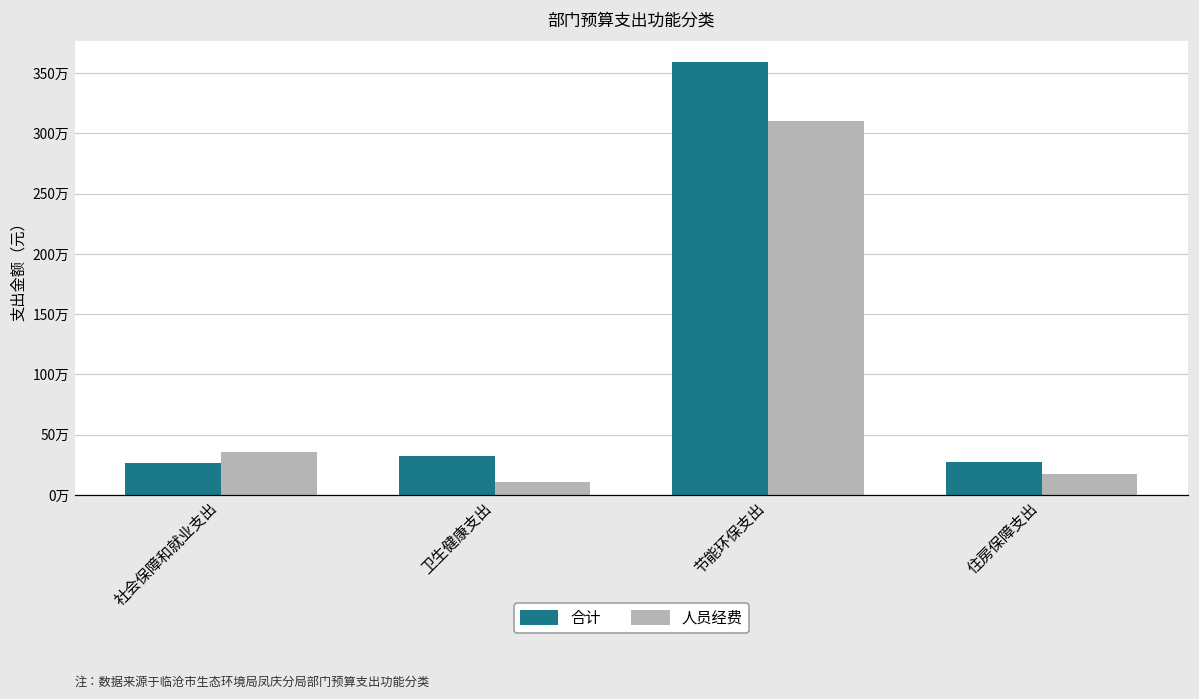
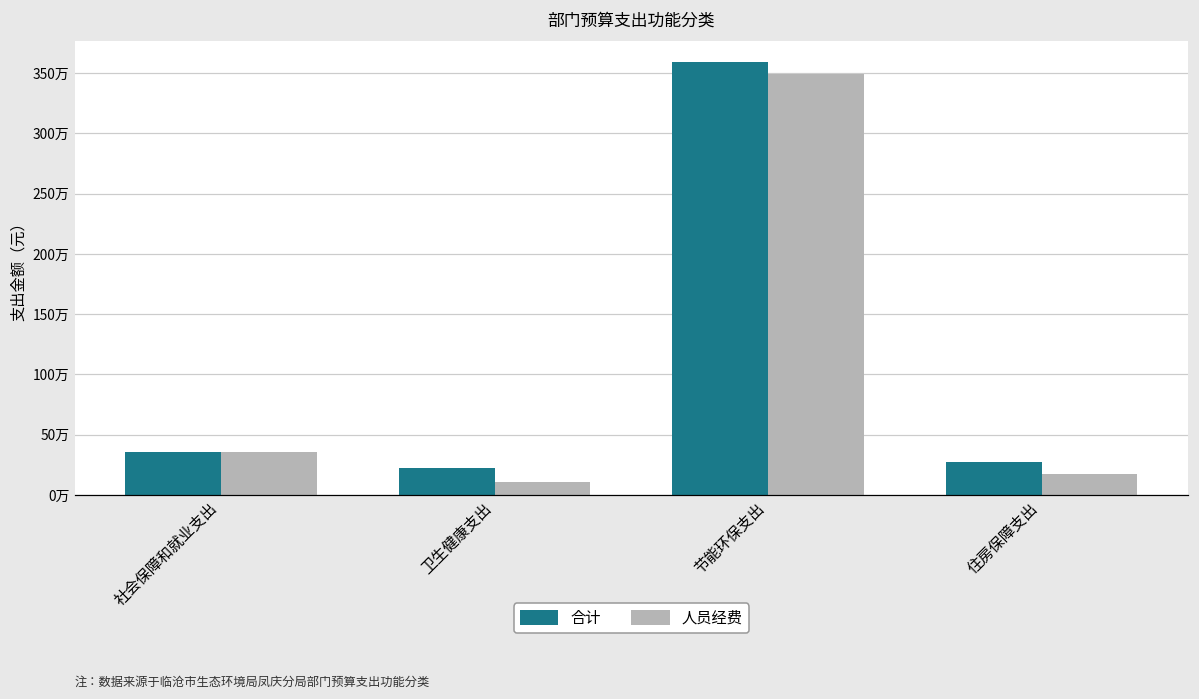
  {
    "合计": {
-     "社会保障和就业支出": "27万",
-     "卫生健康支出": "32万",
+     "社会保障和就业支出": "36万",
+     "卫生健康支出": "22万",
      "节能环保支出": "359万",
      "住房保障支出": "28万"
    },
    "人员经费": {
      "社会保障和就业支出": "36万",
      "卫生健康支出": "11万",
-     "节能环保支出": "310万",
+     "节能环保支出": "350万",
      "住房保障支出": "17万"
    }
  }
